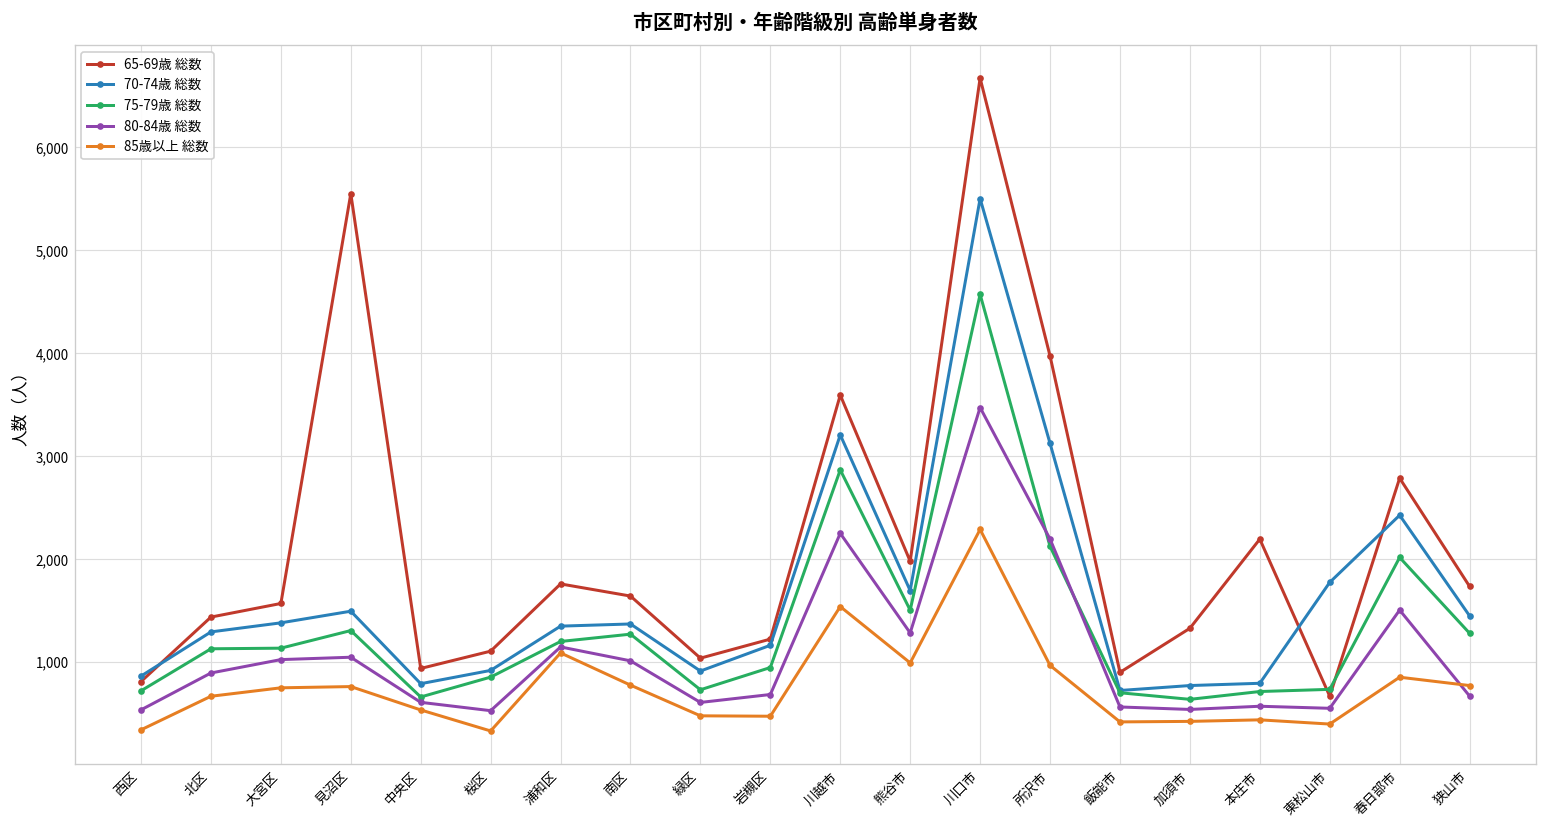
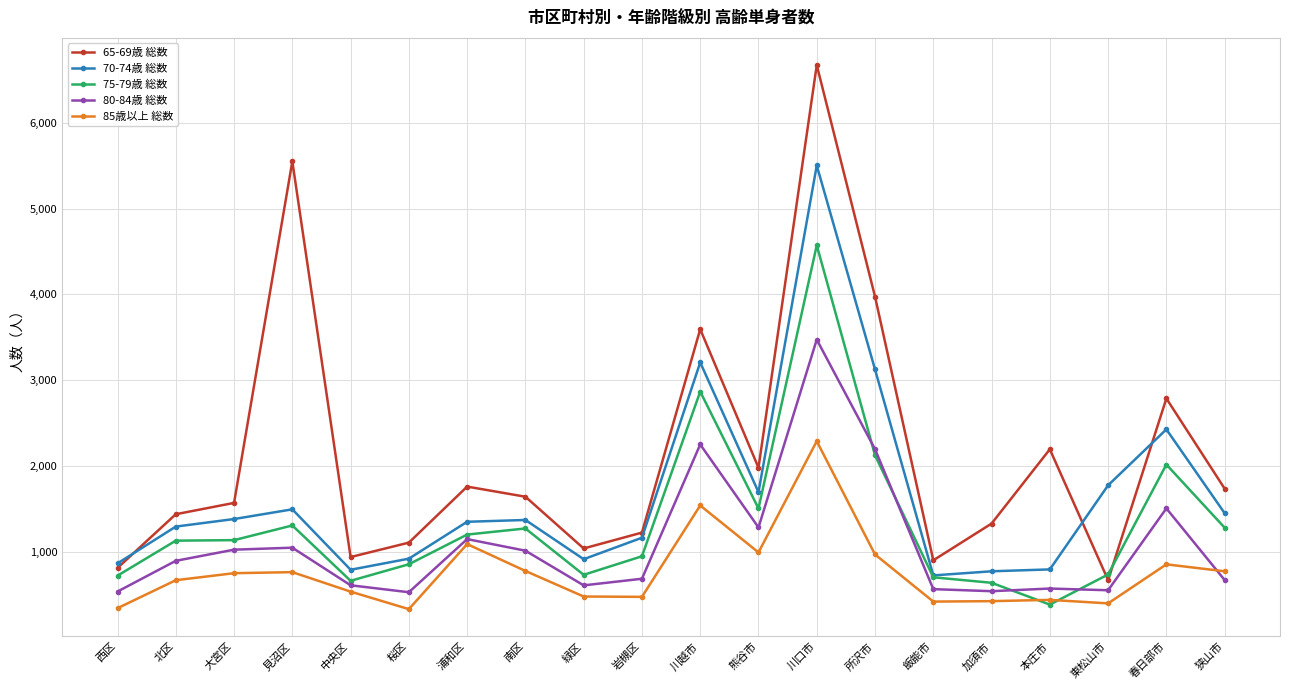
  {
    "65-69歳 総数": {
      "西区": "800",
      "北区": "1,400",
      "大宮区": "1,600",
      "見沼区": "5,600",
      "中央区": "900",
      "桜区": "1,100",
      "浦和区": "1,800",
      "南区": "1,600",
      "緑区": "1,000",
      "岩槻区": "1,200",
      "川越市": "3,600",
      "熊谷市": "2,000",
      "川口市": "6,700",
      "所沢市": "4,000",
      "飯能市": "900",
      "加須市": "1,300",
      "本庄市": "2,200",
      "東松山市": "700",
      "春日部市": "2,800",
      "狭山市": "1,700"
    },
    "70-74歳 総数": {
      "西区": "900",
      "北区": "1,300",
      "大宮区": "1,400",
      "見沼区": "1,500",
      "中央区": "800",
      "桜区": "900",
      "浦和区": "1,400",
      "南区": "1,400",
      "緑区": "900",
      "岩槻区": "1,200",
      "川越市": "3,200",
      "熊谷市": "1,700",
      "川口市": "5,500",
      "所沢市": "3,100",
      "加須市": "800",
      "本庄市": "800",
      "東松山市": "1,800",
      "春日部市": "2,400",
      "狭山市": "1,500"
    },
    "75-79歳 総数": {
      "西区": "700",
      "北区": "1,100",
      "大宮区": "1,100",
      "見沼区": "1,300",
      "中央区": "700",
      "桜区": "900",
      "浦和区": "1,200",
      "南区": "1,300",
      "緑区": "700",
      "岩槻区": "900",
      "川越市": "2,900",
      "熊谷市": "1,500",
      "川口市": "4,600",
      "所沢市": "2,100",
      "加須市": "600",
-     "本庄市": "700",
+     "本庄市": "400",
      "東松山市": "700",
      "春日部市": "2,000",
      "狭山市": "1,300"
    },
    "80-84歳 総数": {
      "西区": "500",
      "北区": "900",
      "大宮区": "1,000",
      "見沼区": "1,000",
      "中央区": "600",
      "桜区": "500",
      "浦和区": "1,100",
      "南区": "1,000",
      "緑区": "600",
      "岩槻区": "700",
      "川越市": "2,300",
      "熊谷市": "1,300",
      "川口市": "3,500",
      "所沢市": "2,200",
      "飯能市": "600",
      "加須市": "500",
      "本庄市": "600",
      "東松山市": "600",
      "春日部市": "1,500",
      "狭山市": "700"
    },
    "85歳以上 総数": {
      "西区": "300",
      "北区": "700",
      "大宮区": "800",
      "見沼区": "800",
      "中央区": "500",
      "桜区": "300",
      "浦和区": "1,100",
      "南区": "800",
      "緑区": "500",
      "岩槻区": "500",
      "川越市": "1,500",
      "熊谷市": "1,000",
      "川口市": "2,300",
      "所沢市": "1,000",
      "飯能市": "400",
      "加須市": "400",
      "本庄市": "400",
      "東松山市": "400",
      "春日部市": "900",
      "狭山市": "800"
    }
  }
